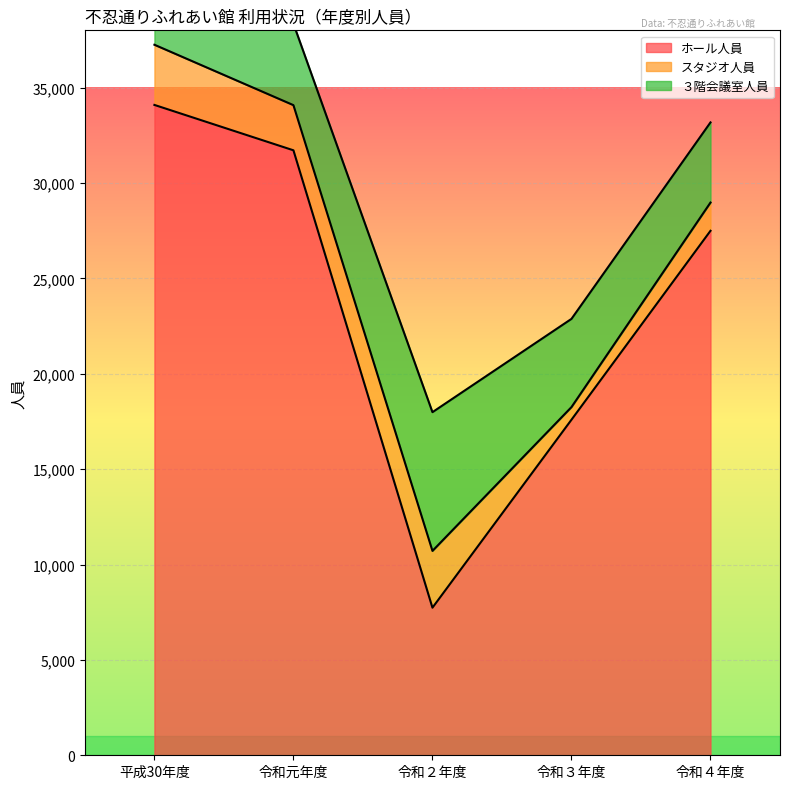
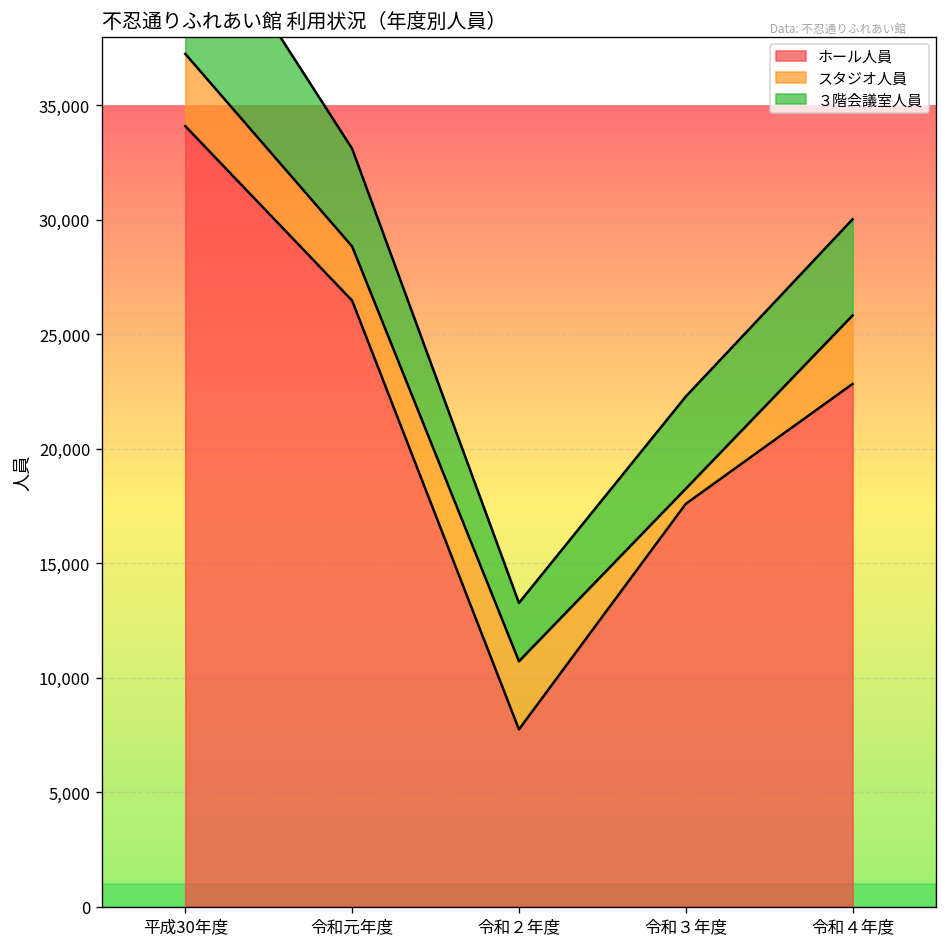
  {
    "ホール人員": {
      "平成30年度": "34,100",
-     "令和元年度": "31,700",
+     "令和元年度": "26,500",
      "令和２年度": "7,700",
      "令和３年度": "17,600",
-     "令和４年度": "27,500"
+     "令和４年度": "22,800"
    },
    "スタジオ人員": {
      "平成30年度": "3,200",
      "令和元年度": "2,400",
      "令和２年度": "3,000",
      "令和３年度": "700",
-     "令和４年度": "1,500"
+     "令和４年度": "3,000"
    },
    "３階会議室人員": {
-     "令和２年度": "7,300",
-     "令和３年度": "4,600",
+     "令和２年度": "2,500",
+     "令和３年度": "4,000",
      "令和４年度": "4,200"
    }
  }
